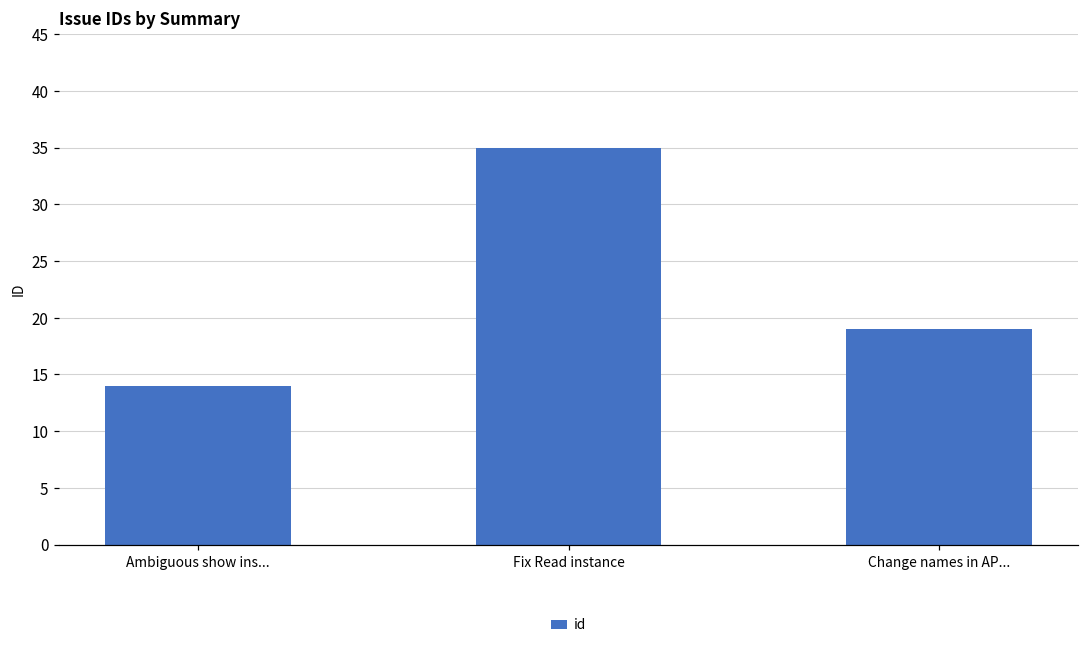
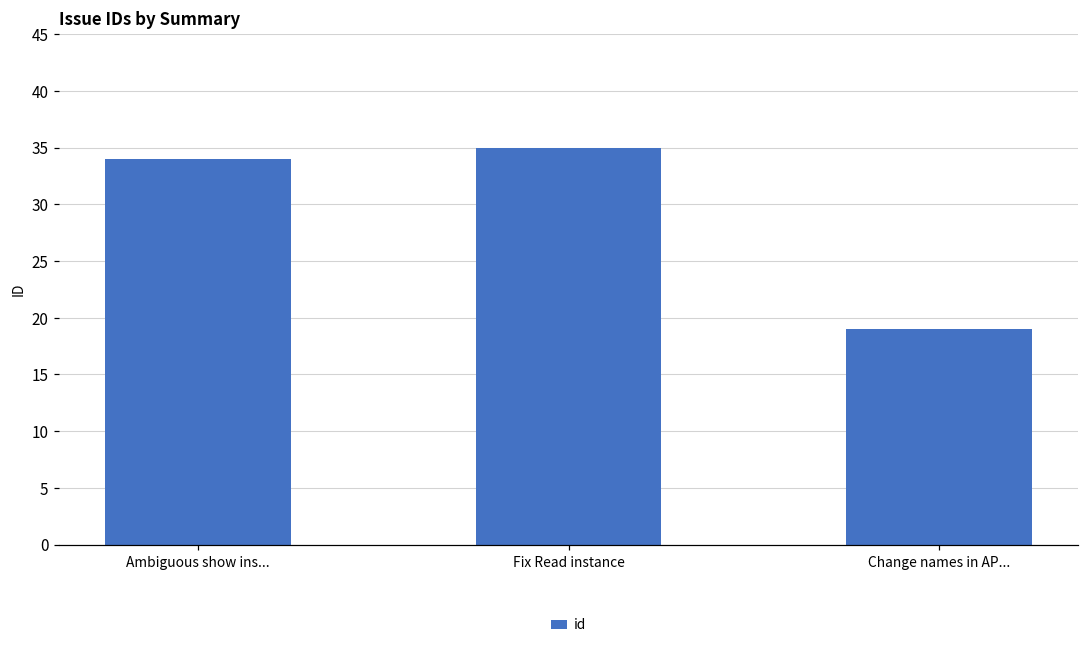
  {
-   "Ambiguous show ins...": 14,
+   "Ambiguous show ins...": 34,
    "Fix Read instance": 35,
    "Change names in AP...": 19
  }
